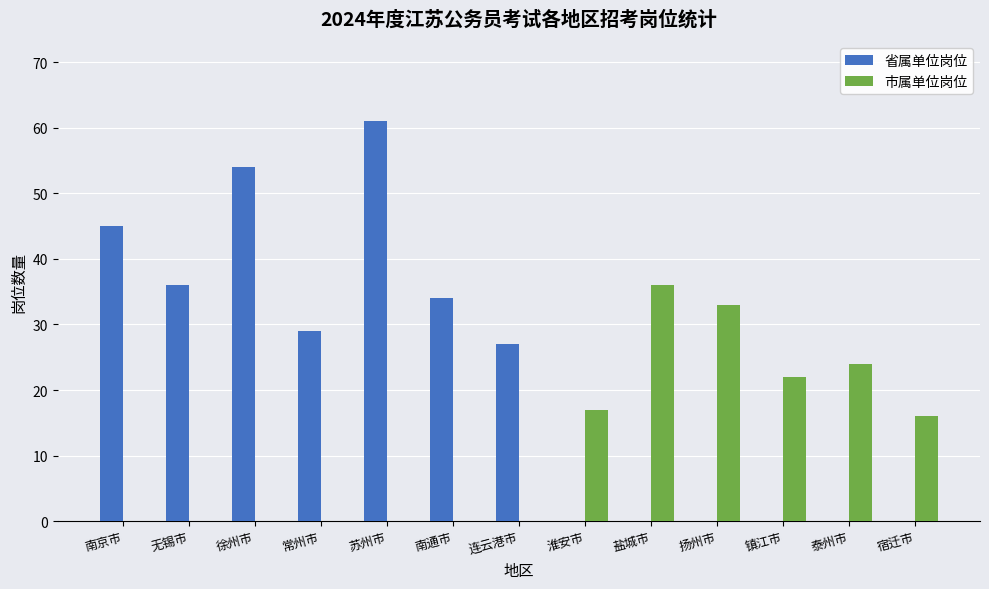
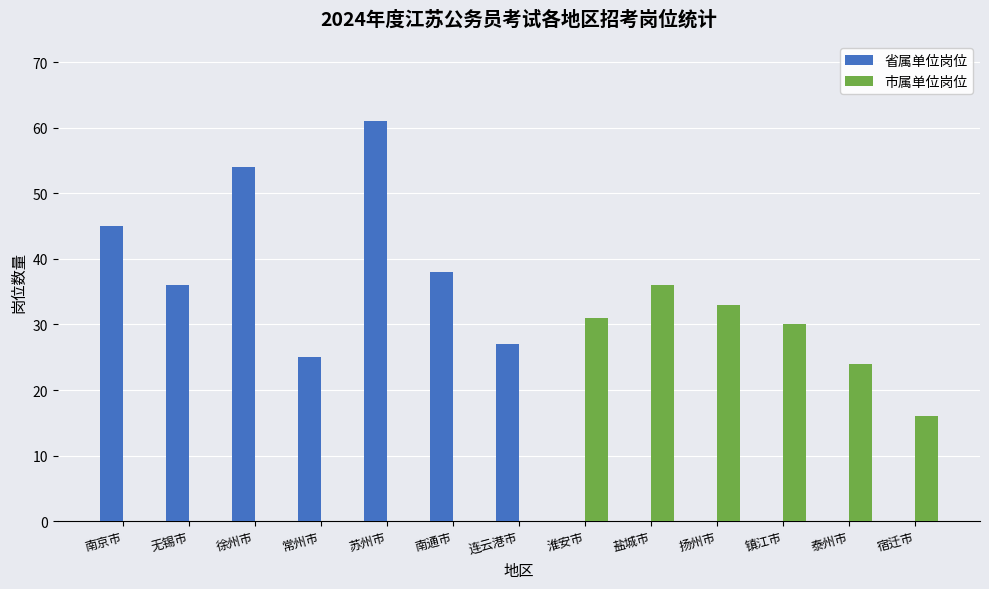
  {
    "省属单位岗位": {
      "南京市": 45,
      "无锡市": 36,
      "徐州市": 54,
-     "常州市": 29,
+     "常州市": 25,
      "苏州市": 61,
-     "南通市": 34,
+     "南通市": 38,
      "连云港市": 27,
      "淮安市": 0,
      "盐城市": 0,
      "扬州市": 0,
      "镇江市": 0,
      "泰州市": 0,
      "宿迁市": 0
    },
    "市属单位岗位": {
      "南京市": 0,
      "无锡市": 0,
      "徐州市": 0,
      "常州市": 0,
      "苏州市": 0,
      "南通市": 0,
      "连云港市": 0,
-     "淮安市": 17,
+     "淮安市": 31,
      "盐城市": 36,
      "扬州市": 33,
-     "镇江市": 22,
+     "镇江市": 30,
      "泰州市": 24,
      "宿迁市": 16
    }
  }
